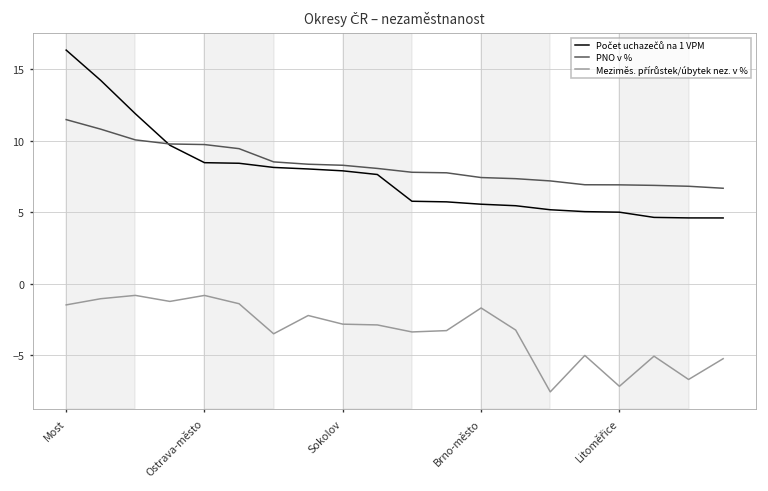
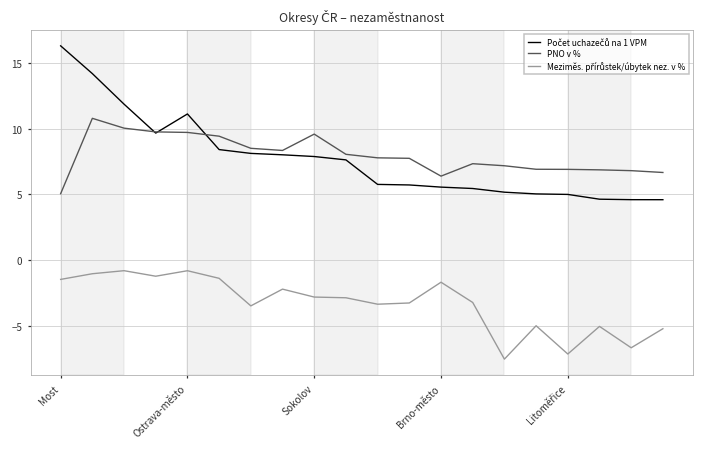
  {
    "Počet uchazečů na 1 VPM": {
      "Most": 16.3,
-     "Ostrava-město": 8.5,
+     "Ostrava-město": 11.1,
      "Sokolov": 7.9,
      "Brno-město": 5.6,
      "Litoměřice": 5.0
    },
    "PNO v %": {
-     "Most": 11.5,
+     "Most": 5.1,
      "Ostrava-město": 9.7,
-     "Sokolov": 8.3,
-     "Brno-město": 7.4,
+     "Sokolov": 9.6,
+     "Brno-město": 6.4,
      "Litoměřice": 6.9
    },
    "Meziměs. přírůstek/úbytek nez. v %": {
      "Most": -1.5,
      "Ostrava-město": -0.8,
      "Sokolov": -2.8,
      "Brno-město": -1.7,
      "Litoměřice": -7.2
    }
  }
